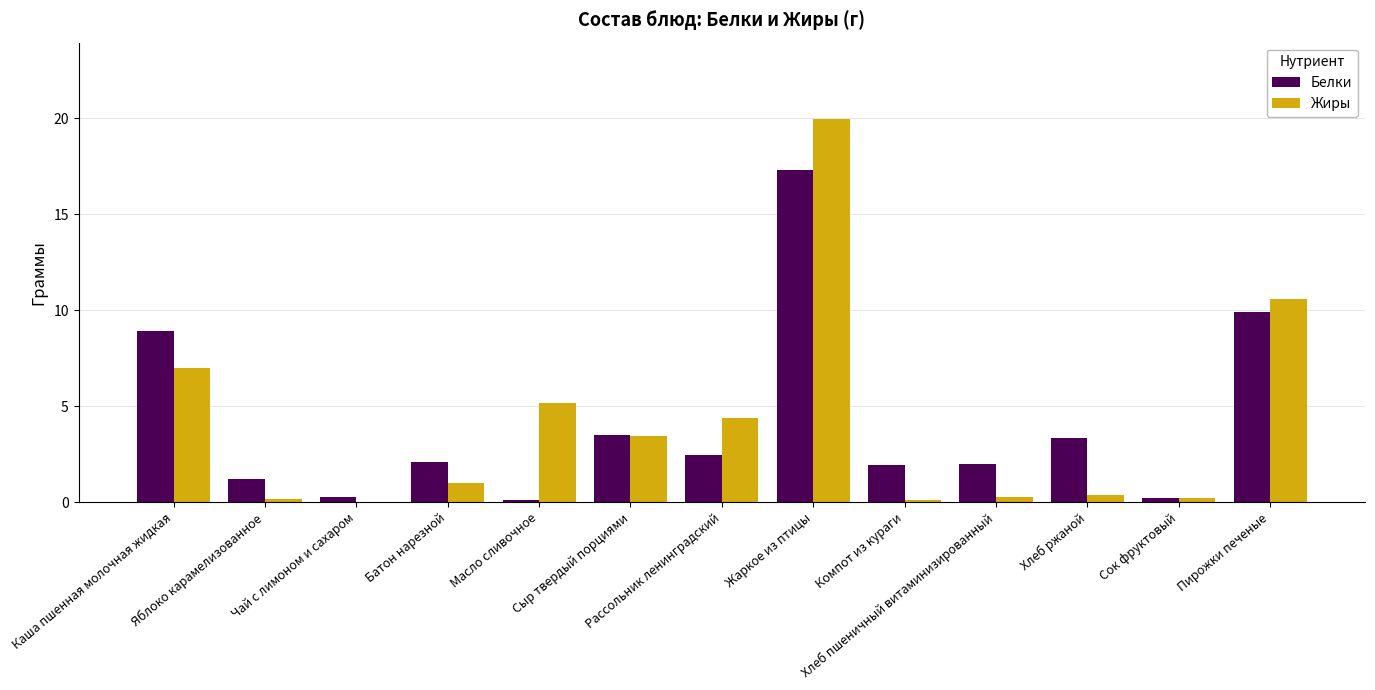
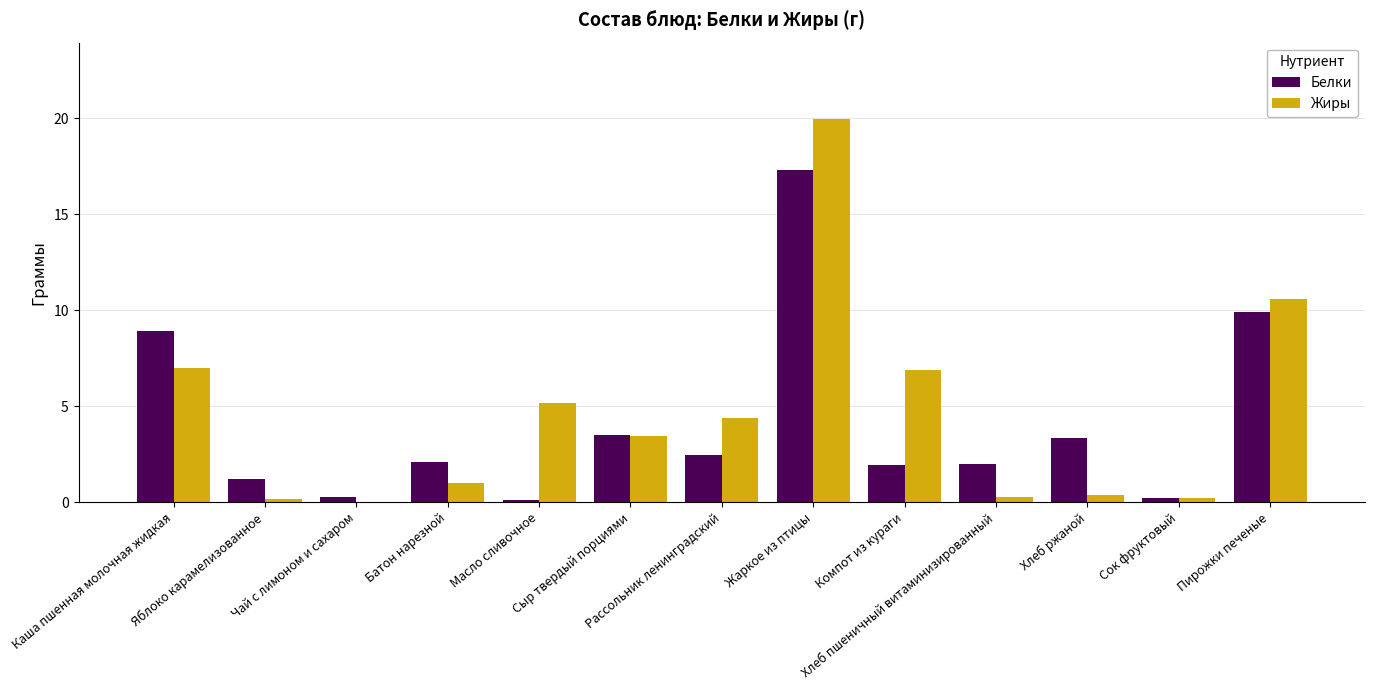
  {
    "Белки": {
      "Каша пшенная молочная жидкая": 8.9,
      "Яблоко карамелизованное": 1.2,
      "Чай с лимоном и сахаром": 0.2,
      "Батон нарезной": 2.1,
      "Сыр твердый порциями": 3.5,
      "Рассольник ленинградский": 2.5,
      "Жаркое из птицы": 17.3,
      "Компот из кураги": 1.9,
      "Хлеб пшеничный витаминизированный": 2.0,
      "Хлеб ржаной": 3.3,
      "Сок фруктовый": 0.2,
      "Пирожки печеные": 9.9
    },
    "Жиры": {
      "Каша пшенная молочная жидкая": 7.0,
      "Яблоко карамелизованное": 0.2,
      "Чай с лимоном и сахаром": 0.0,
      "Батон нарезной": 1.0,
      "Масло сливочное": 5.2,
      "Сыр твердый порциями": 3.4,
      "Рассольник ленинградский": 4.4,
      "Жаркое из птицы": 19.9,
-     "Компот из кураги": 0.1,
+     "Компот из кураги": 6.9,
      "Хлеб пшеничный витаминизированный": 0.3,
      "Хлеб ржаной": 0.4,
      "Сок фруктовый": 0.2,
      "Пирожки печеные": 10.6
    }
  }
